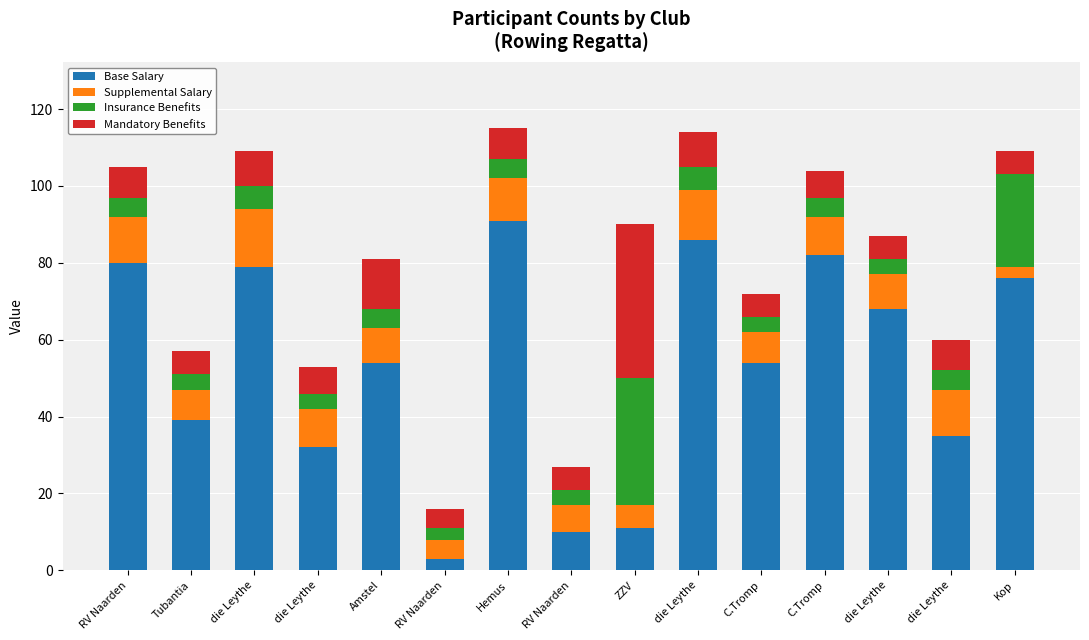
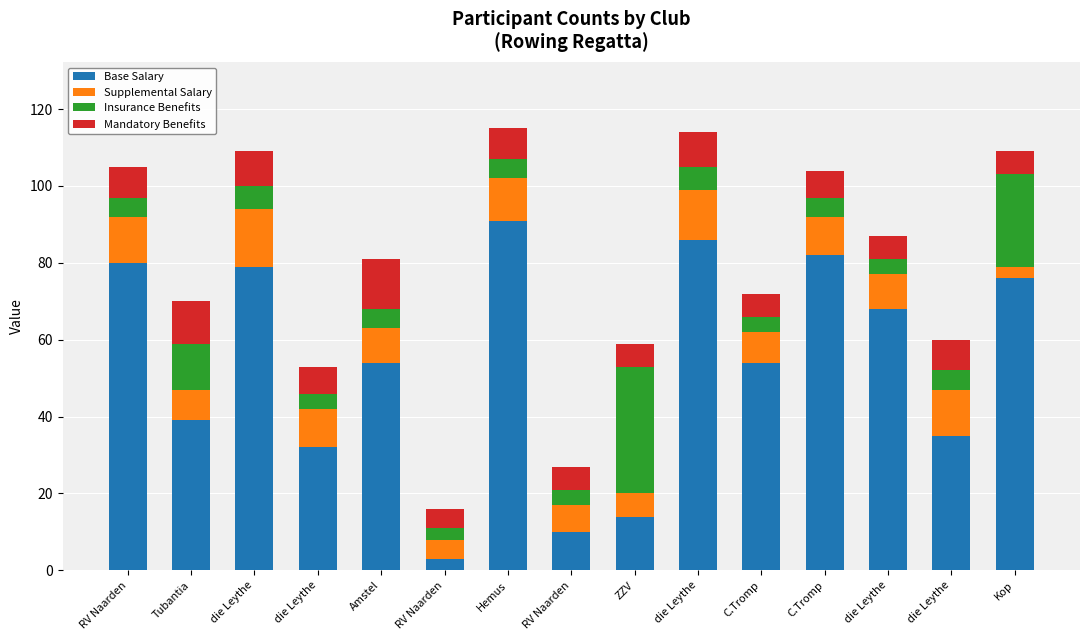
  {
    "Base Salary": {
      "Tubantia": 39,
      "Amstel": 54,
      "Hemus": 91,
-     "ZZV": 11,
+     "ZZV": 14,
      "Kop": 76
    },
    "Supplemental Salary": {
      "Tubantia": 8,
      "Amstel": 9,
      "Hemus": 11,
      "ZZV": 6,
      "Kop": 3
    },
    "Insurance Benefits": {
-     "Tubantia": 4,
+     "Tubantia": 12,
      "Amstel": 5,
      "Hemus": 5,
      "ZZV": 33,
      "Kop": 24
    },
    "Mandatory Benefits": {
-     "Tubantia": 6,
+     "Tubantia": 11,
      "Amstel": 13,
      "Hemus": 8,
-     "ZZV": 40,
+     "ZZV": 6,
      "Kop": 6
    }
  }
